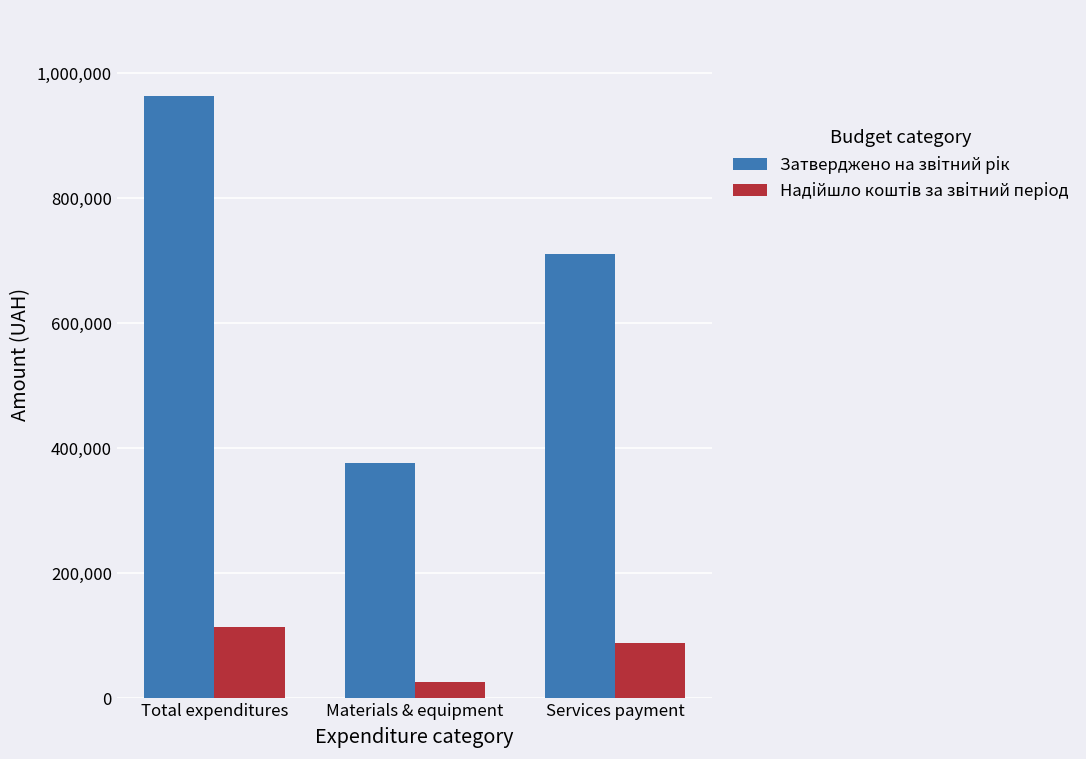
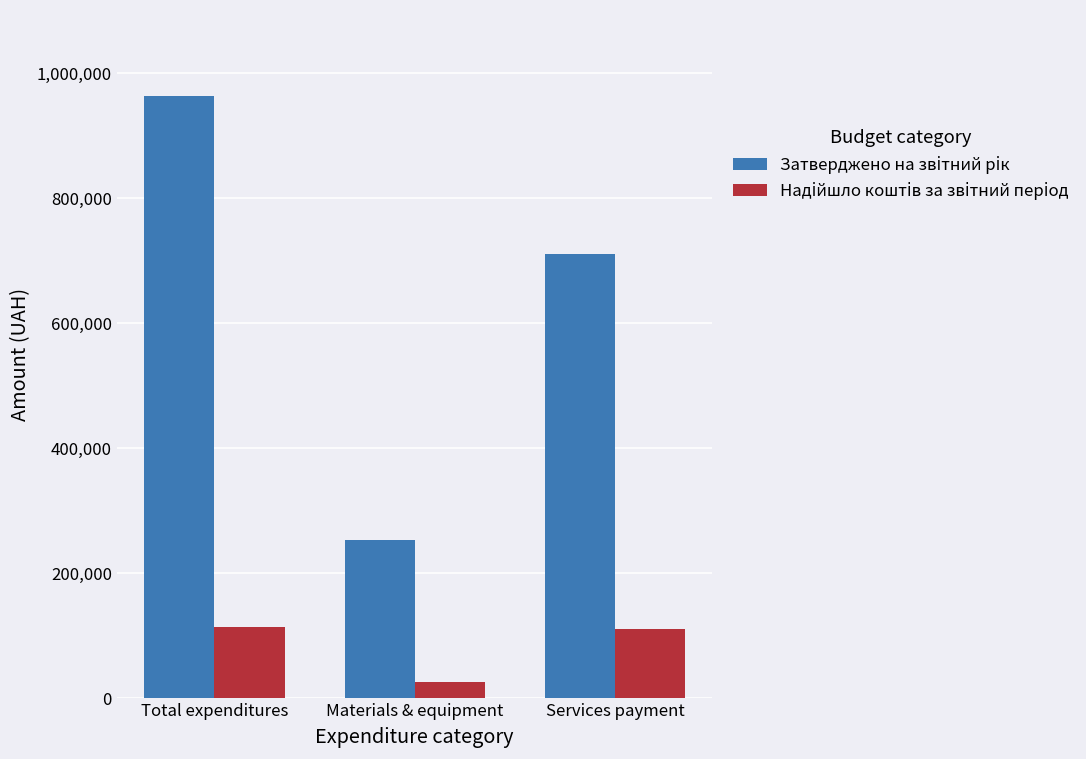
  {
    "Затверджено на звітний рік": {
      "Total expenditures": "960,000",
-     "Materials & equipment": "380,000",
+     "Materials & equipment": "250,000",
      "Services payment": "710,000"
    },
    "Надійшло коштів за звітний період": {
      "Total expenditures": "110,000",
      "Materials & equipment": "30,000",
-     "Services payment": "90,000"
+     "Services payment": "110,000"
    }
  }
